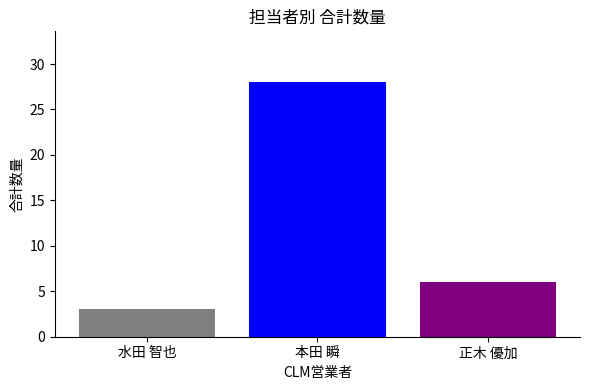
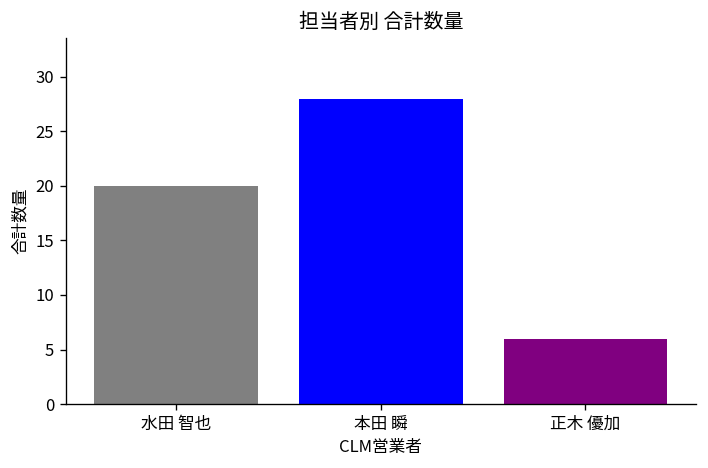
  {
-   "水田 智也": 3,
+   "水田 智也": 20,
    "本田 瞬": 28,
    "正木 優加": 6
  }
